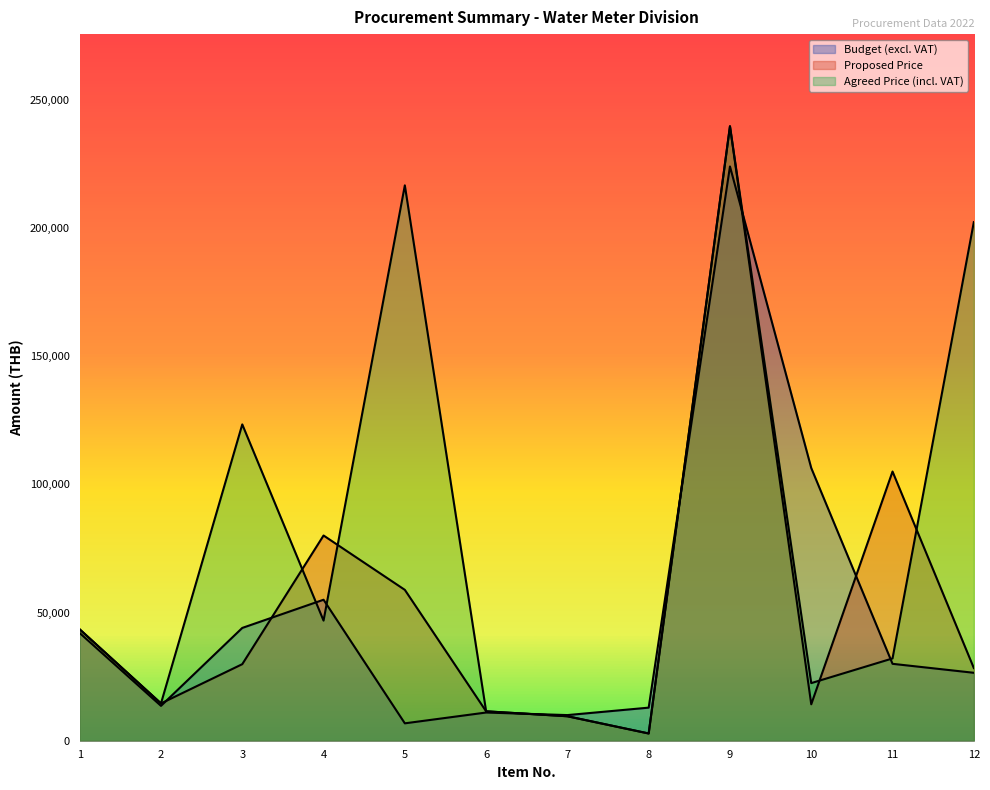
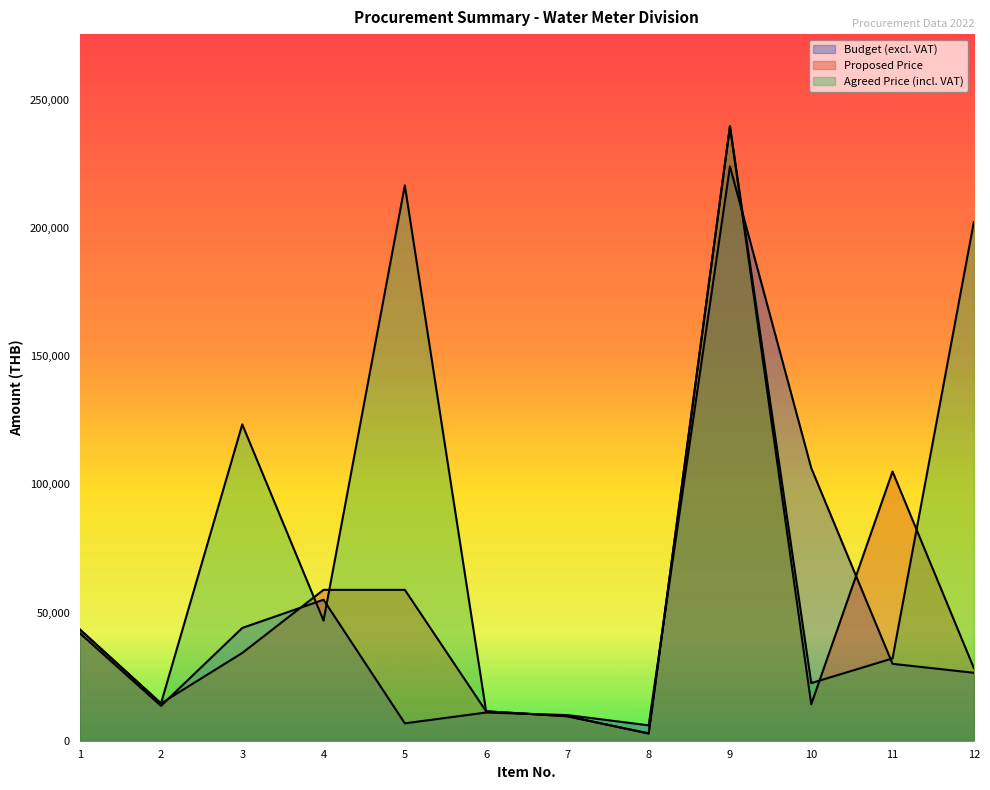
  {
    "Budget (excl. VAT)": {
      "1": "42,000",
      "3": "44,000",
      "4": "55,000",
      "5": "7,000",
-     "8": "13,000",
+     "8": "6,000",
      "9": "224,000",
      "10": "106,000",
      "11": "30,000",
      "12": "27,000"
    },
    "Proposed Price": {
-     "3": "30,000",
-     "4": "80,000",
+     "3": "34,000",
+     "4": "59,000",
      "5": "59,000",
      "10": "14,000",
      "11": "105,000",
      "12": "28,000"
    },
    "Agreed Price (incl. VAT)": {
      "3": "123,000",
      "4": "47,000",
      "5": "217,000",
      "10": "22,000",
      "11": "32,000",
      "12": "202,000"
    }
  }
